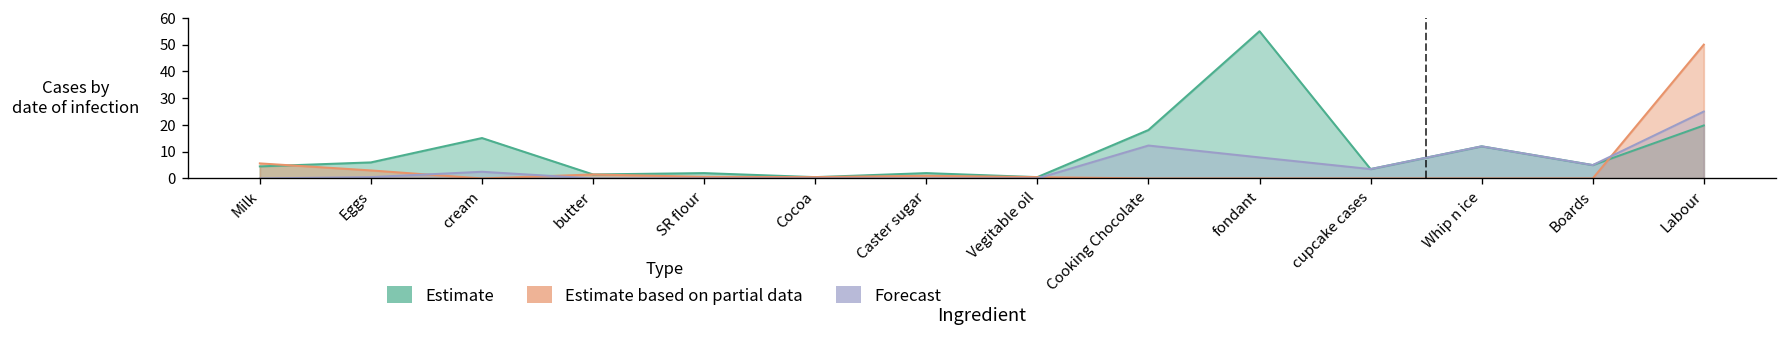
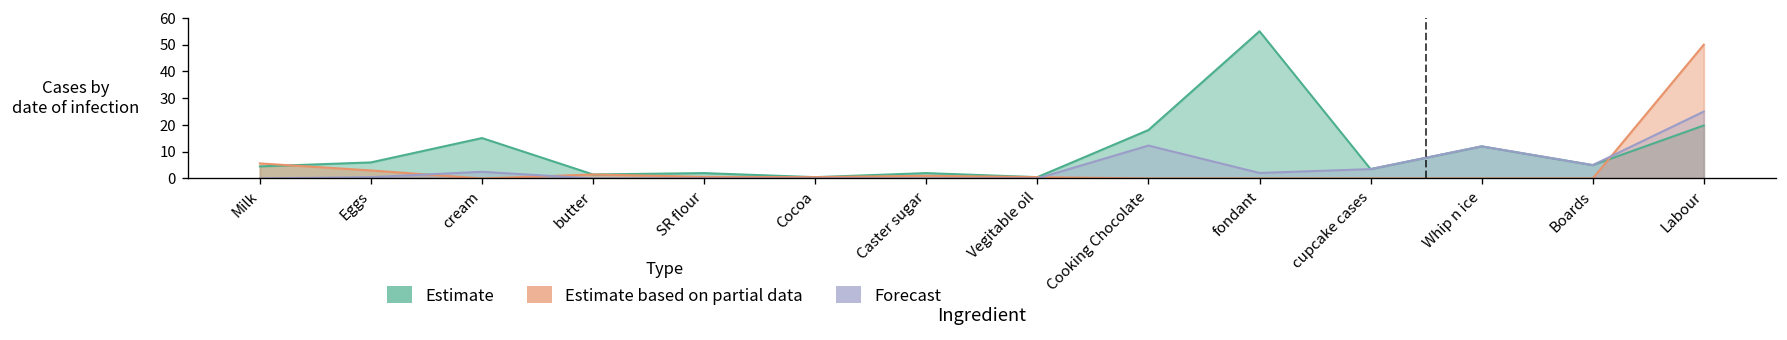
  {
    "Estimate": {
      "Eggs": 6,
      "cream": 15,
      "SR flour": 2,
      "Cooking Chocolate": 18,
      "fondant": 55,
      "Labour": 20
    },
    "Estimate based on partial data": {
      "Eggs": 3,
      "cream": 0,
      "Cooking Chocolate": 0,
      "fondant": 0,
      "cupcake cases": 0,
      "Whip n ice": 0,
      "Boards": 0,
      "Labour": 50
    },
    "Forecast": {
      "Milk": 0,
      "Eggs": 1,
      "cream": 3,
      "butter": 0,
      "Cooking Chocolate": 12,
-     "fondant": 8,
+     "fondant": 2,
      "Labour": 25
    }
  }
